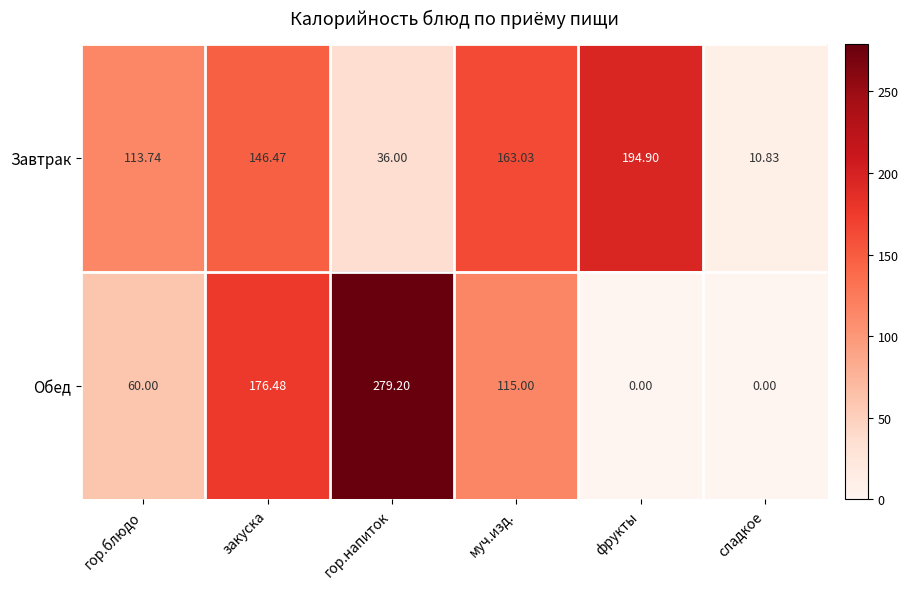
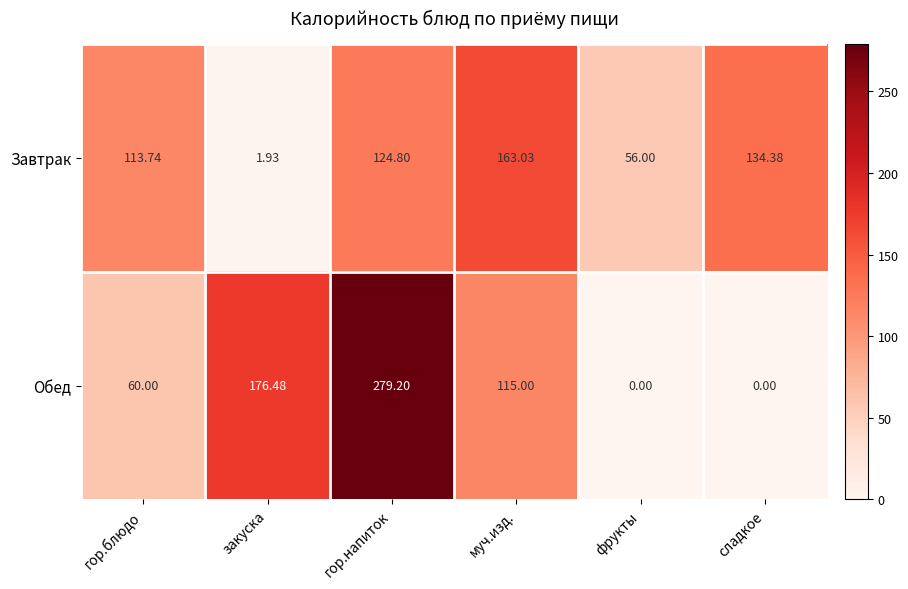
  {
    "Завтрак": {
      "гор.блюдо": 113.74,
-     "закуска": 146.47,
-     "гор.напиток": 36.00,
+     "закуска": 1.93,
+     "гор.напиток": 124.80,
      "муч.изд.": 163.03,
-     "фрукты": 194.90,
-     "сладкое": 10.83
+     "фрукты": 56.00,
+     "сладкое": 134.38
    },
    "Обед": {
      "гор.блюдо": 60.00,
      "закуска": 176.48,
      "гор.напиток": 279.20,
      "муч.изд.": 115.00,
      "фрукты": 0.00,
      "сладкое": 0.00
    }
  }
